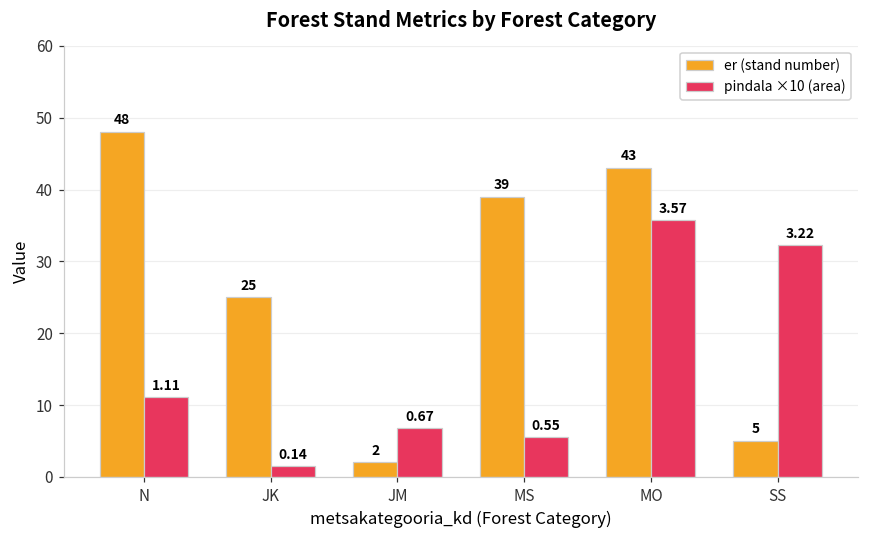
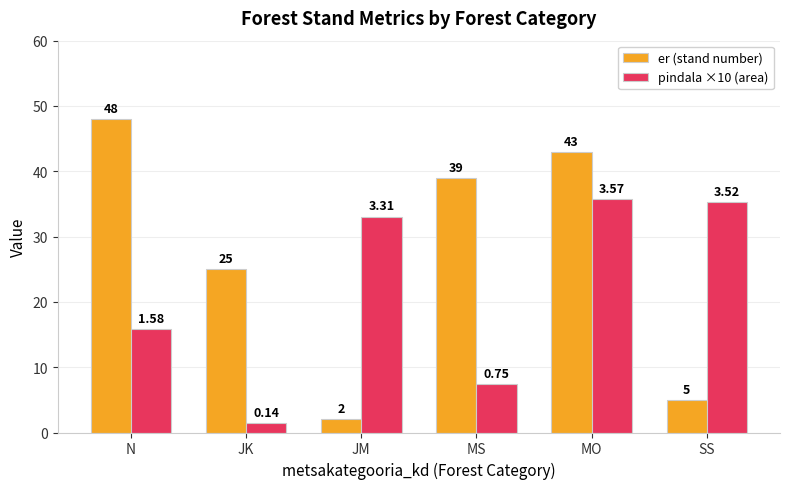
  {
    "er (stand number)": {
      "N": 48,
      "JK": 25,
      "JM": 2,
      "MS": 39,
      "MO": 43,
      "SS": 5
    },
    "pindala ×10 (area)": {
-     "N": 1.11,
-     "JM": 0.67,
-     "MS": 0.55,
-     "SS": 3.22
+     "N": 1.58,
+     "JM": 3.31,
+     "MS": 0.75,
+     "SS": 3.52
    }
  }
